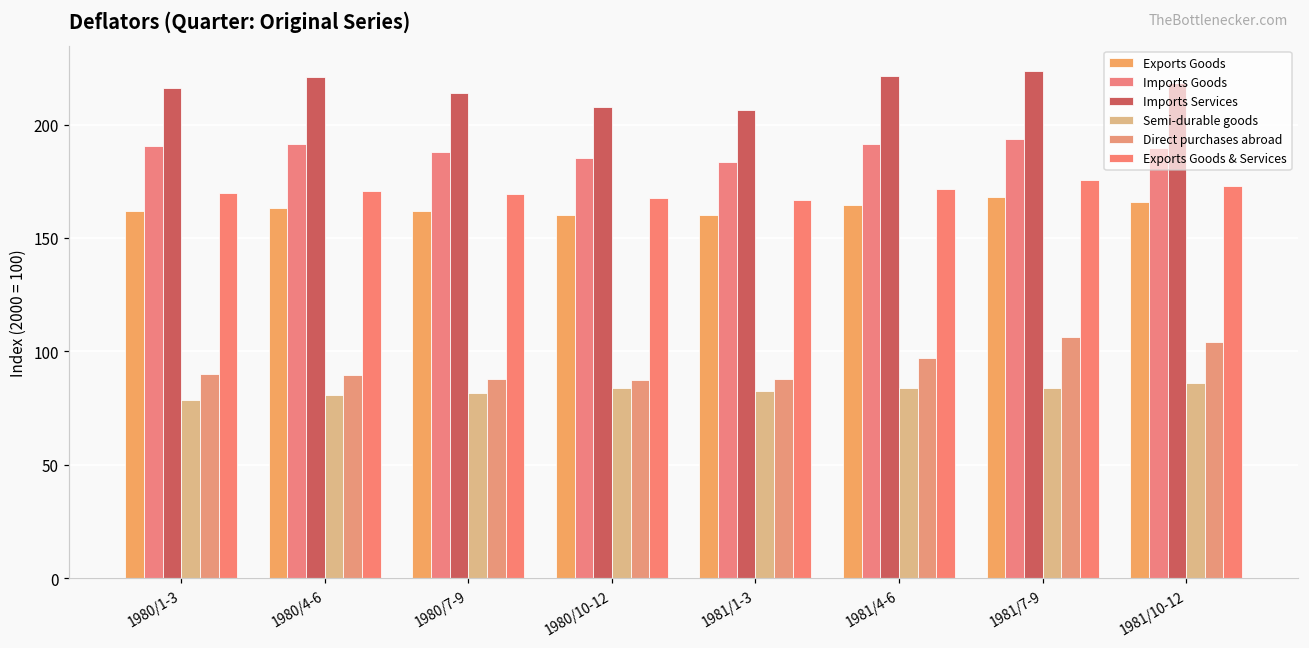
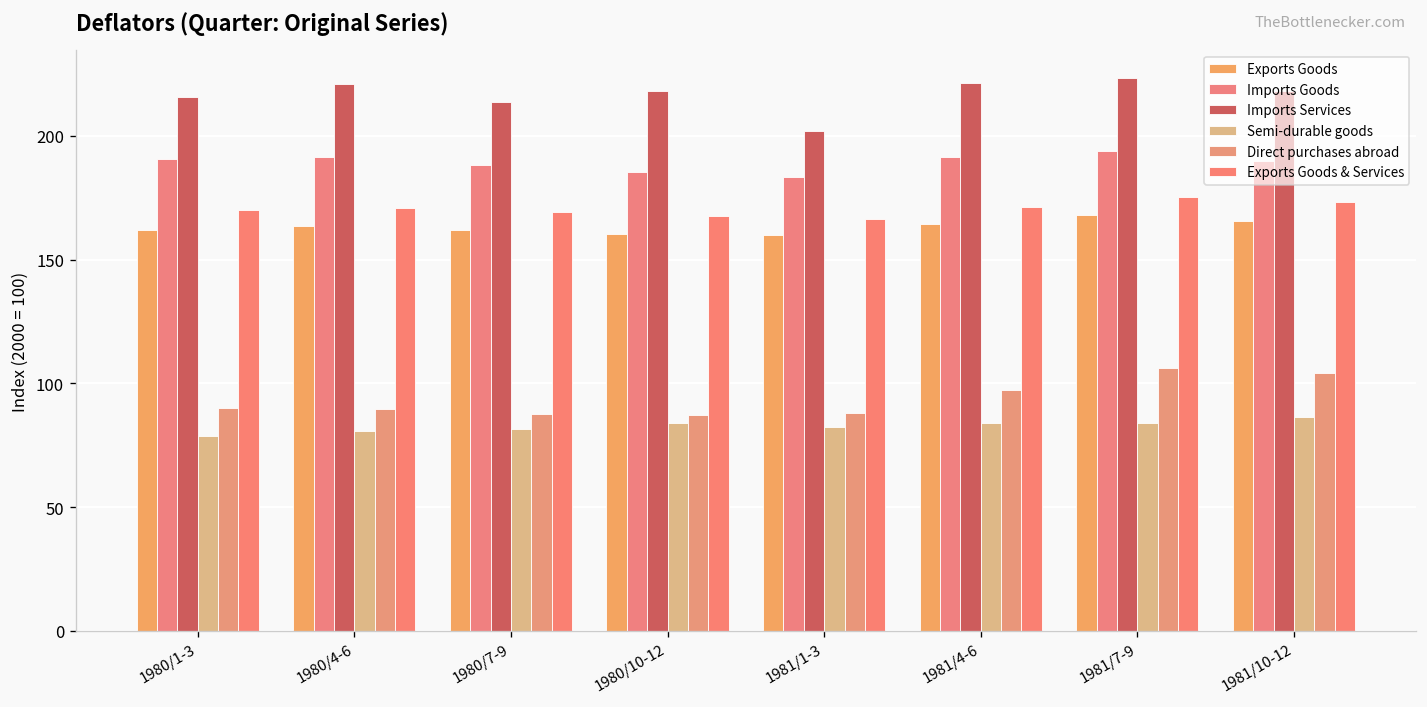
  {
    "Imports Services": {
      "1980/1-3": 216,
      "1980/4-6": 221,
      "1980/7-9": 214,
-     "1980/10-12": 208,
-     "1981/1-3": 207,
+     "1980/10-12": 218,
+     "1981/1-3": 202,
      "1981/4-6": 222,
      "1981/7-9": 224
    }
  }
